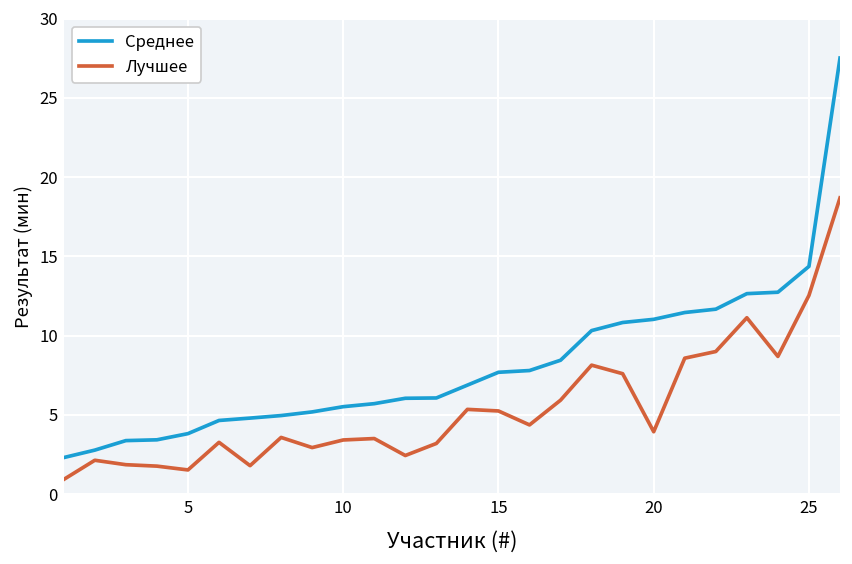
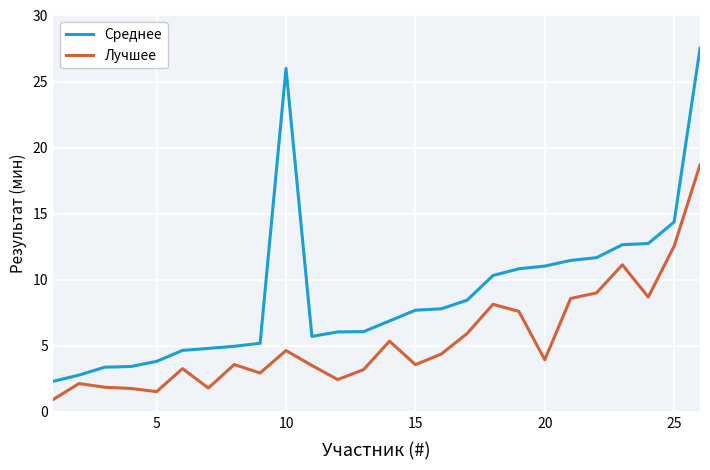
  {
    "Среднее": {
      "5": 3.8,
-     "10": 5.5,
+     "10": 26.0,
      "15": 7.7,
      "20": 11.0,
      "25": 14.4
    },
    "Лучшее": {
      "5": 1.5,
-     "10": 3.4,
-     "15": 5.3,
+     "10": 4.6,
+     "15": 3.6,
      "20": 3.9,
      "25": 12.5
    }
  }
